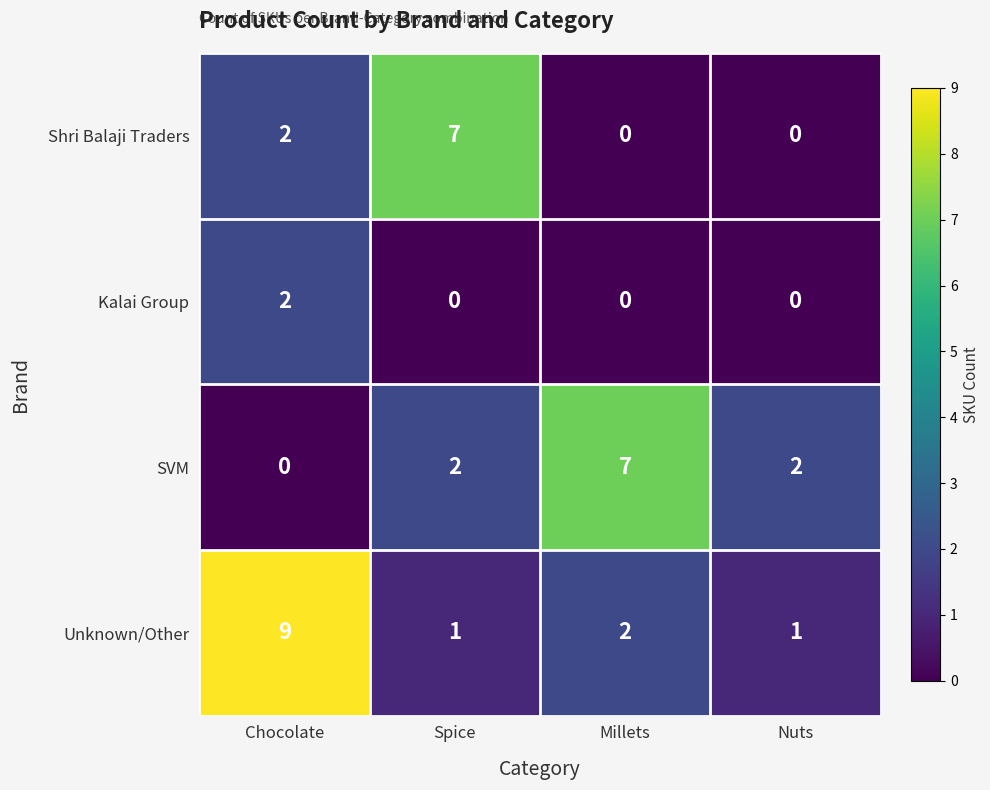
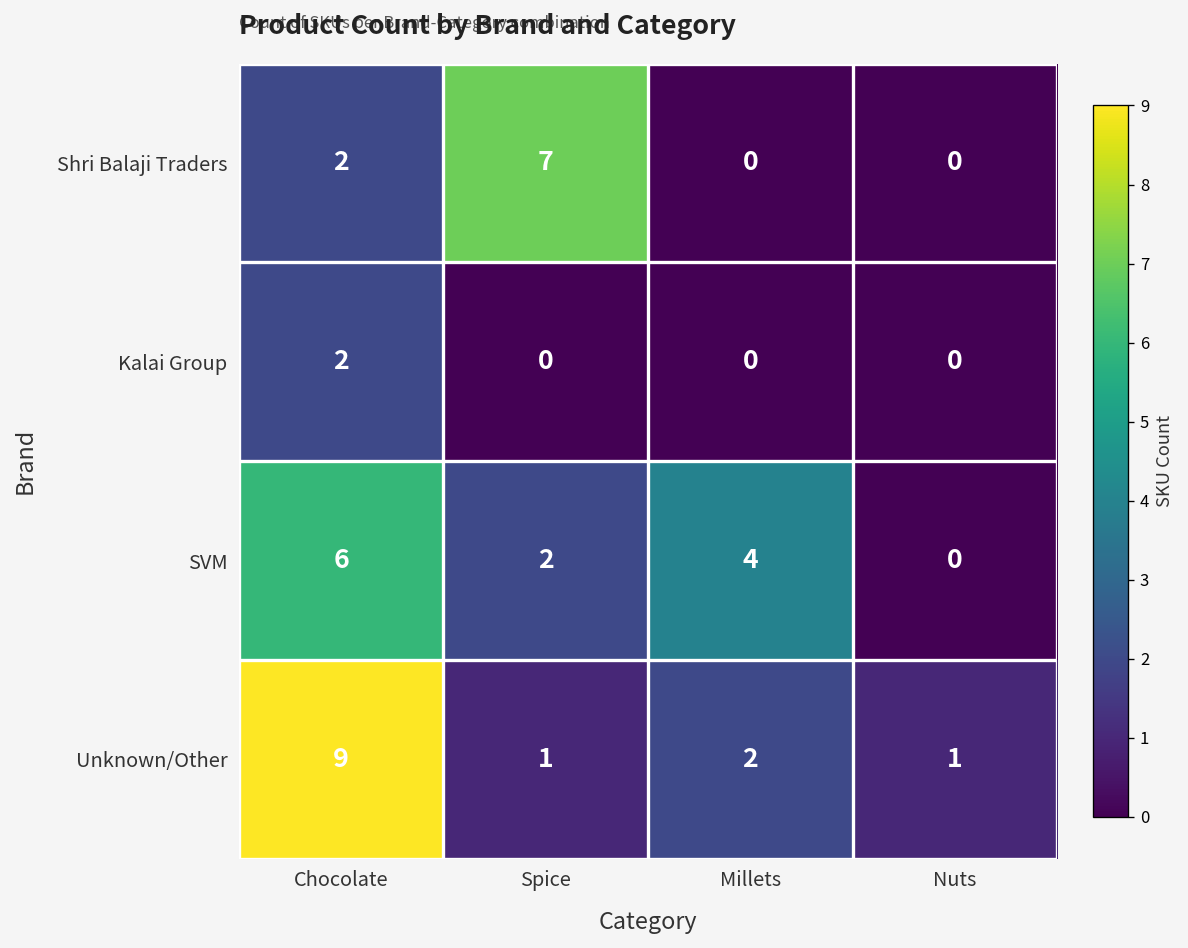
  {
    "SVM": {
-     "Chocolate": 0,
-     "Millets": 7,
-     "Nuts": 2
+     "Chocolate": 6,
+     "Millets": 4,
+     "Nuts": 0
    }
  }
